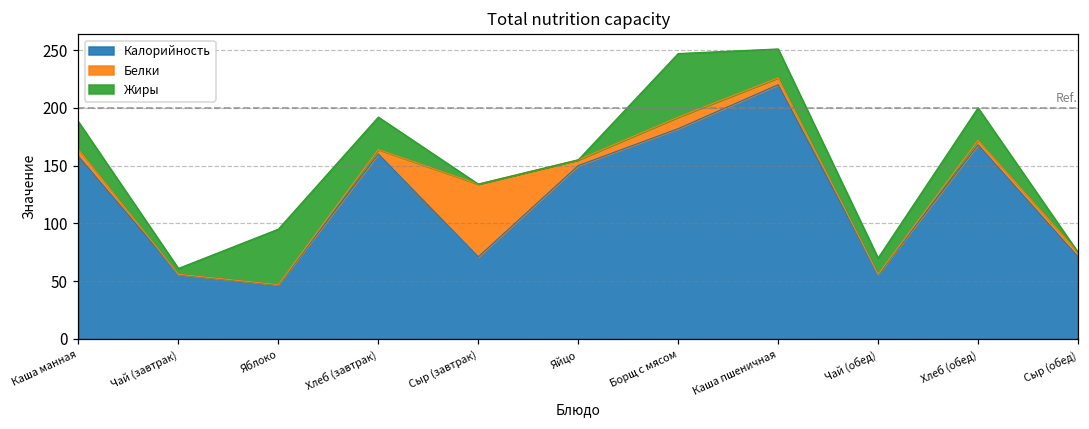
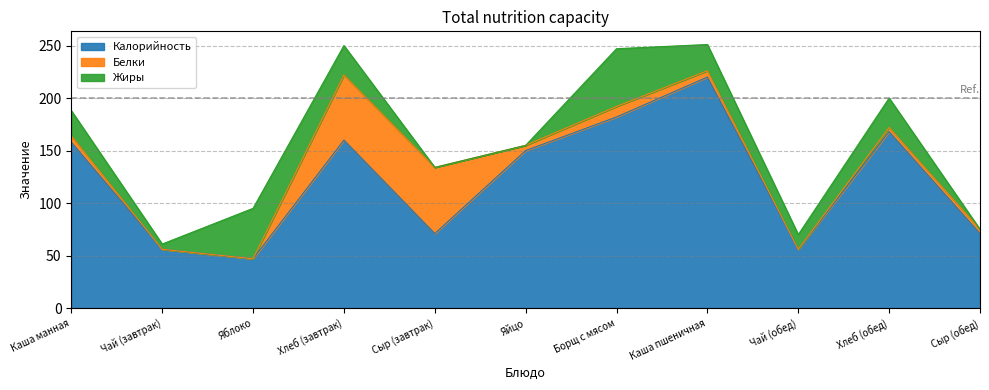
  {
    "Калорийность": {
      "Каша манная": 158,
      "Хлеб (завтрак)": 160,
      "Сыр (завтрак)": 71,
      "Яйцо": 150,
      "Борщ с мясом": 182,
      "Каша пшеничная": 220,
      "Хлеб (обед)": 168,
      "Сыр (обед)": 71
    },
    "Белки": {
      "Каша манная": 6,
-     "Хлеб (завтрак)": 4,
+     "Хлеб (завтрак)": 62,
      "Борщ с мясом": 10,
      "Каша пшеничная": 6,
      "Хлеб (обед)": 4
    },
    "Жиры": {
      "Каша манная": 24,
      "Чай (завтрак)": 5,
      "Яблоко": 48,
      "Хлеб (завтрак)": 28,
      "Борщ с мясом": 55,
      "Каша пшеничная": 25,
      "Чай (обед)": 14,
      "Хлеб (обед)": 28
    }
  }
